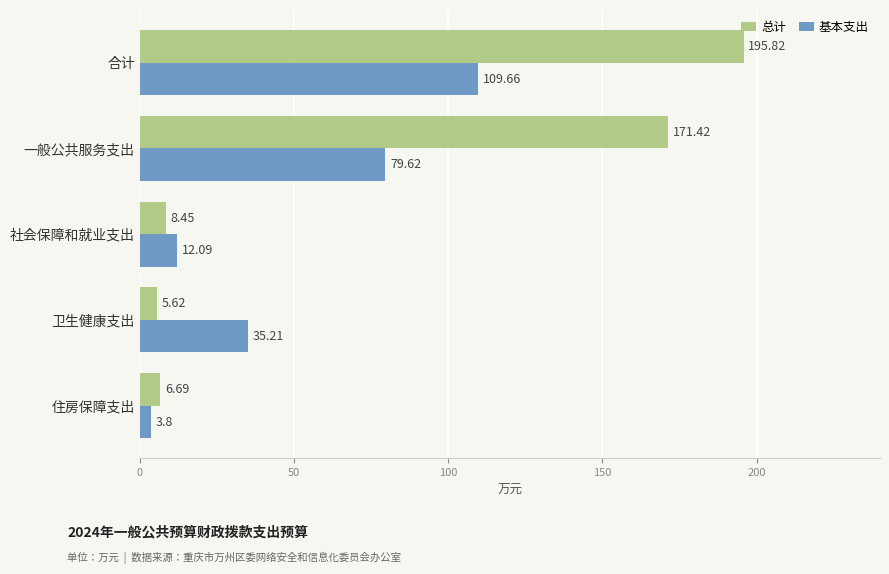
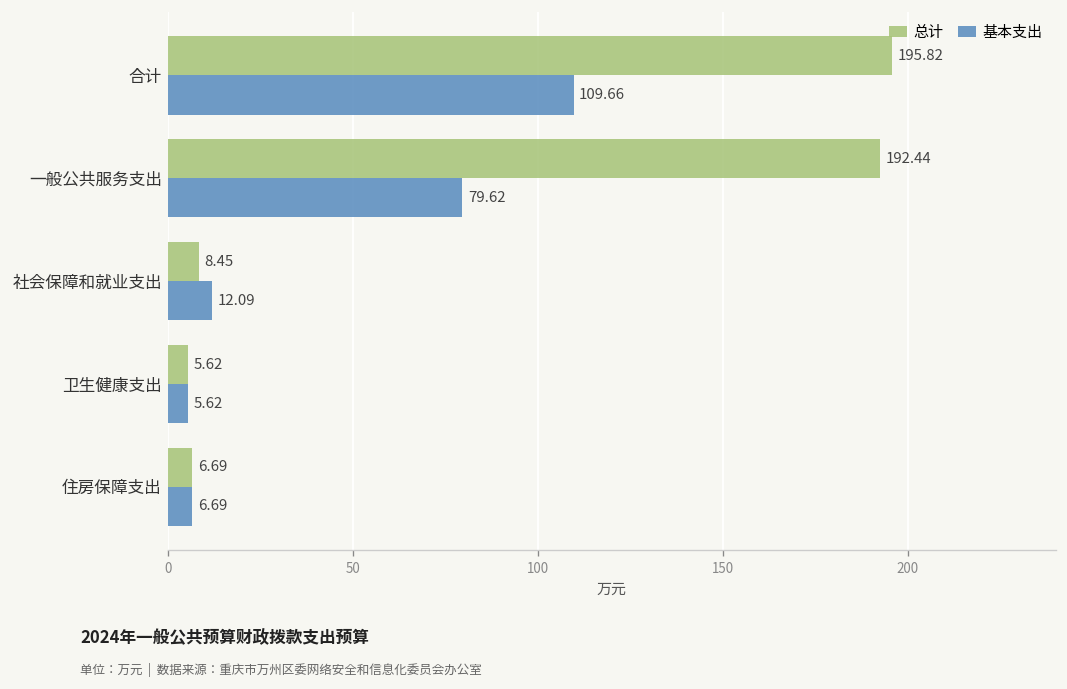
  {
    "总计": {
      "合计": 195.82,
-     "一般公共服务支出": 171.42,
+     "一般公共服务支出": 192.44,
      "社会保障和就业支出": 8.45,
      "卫生健康支出": 5.62,
      "住房保障支出": 6.69
    },
    "基本支出": {
      "合计": 109.66,
      "一般公共服务支出": 79.62,
      "社会保障和就业支出": 12.09,
-     "卫生健康支出": 35.21,
-     "住房保障支出": 3.8
+     "卫生健康支出": 5.62,
+     "住房保障支出": 6.69
    }
  }
